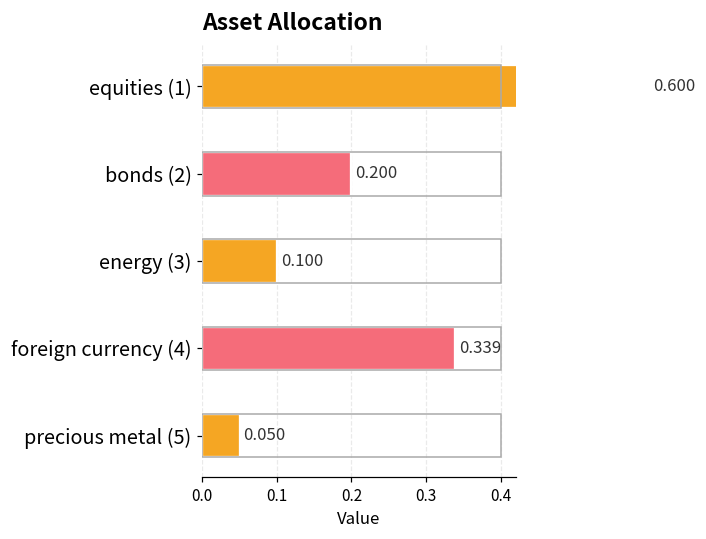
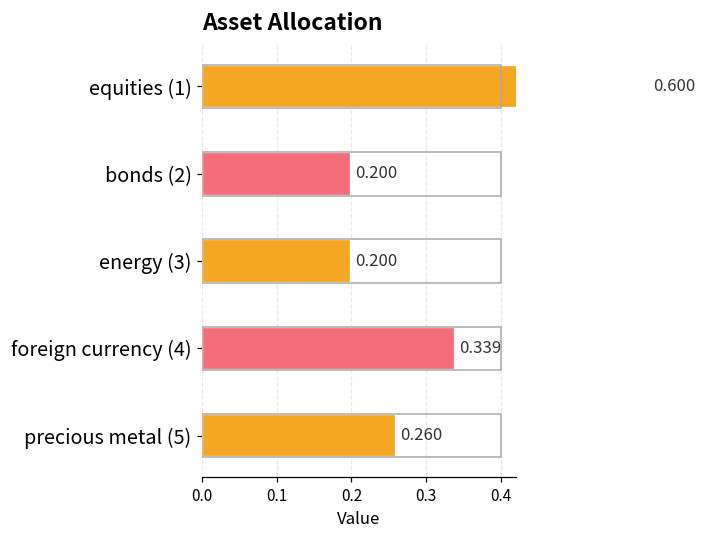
  {
    "bonds (2)": 0.200,
-   "energy (3)": 0.100,
+   "energy (3)": 0.200,
    "foreign currency (4)": 0.339,
-   "precious metal (5)": 0.050
+   "precious metal (5)": 0.260
  }
